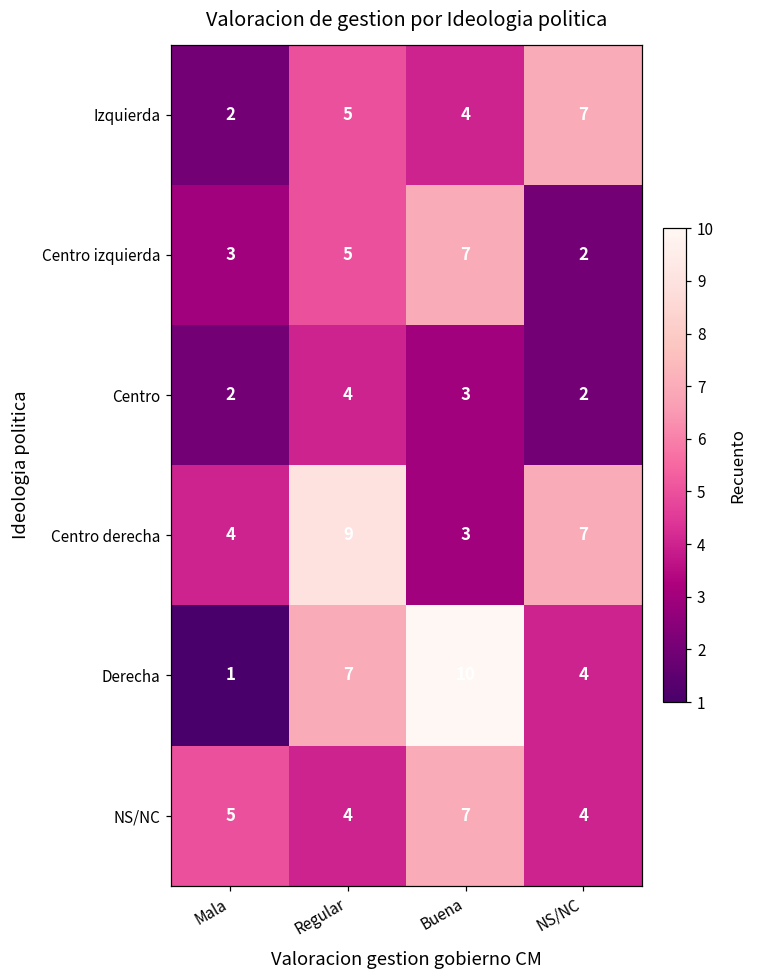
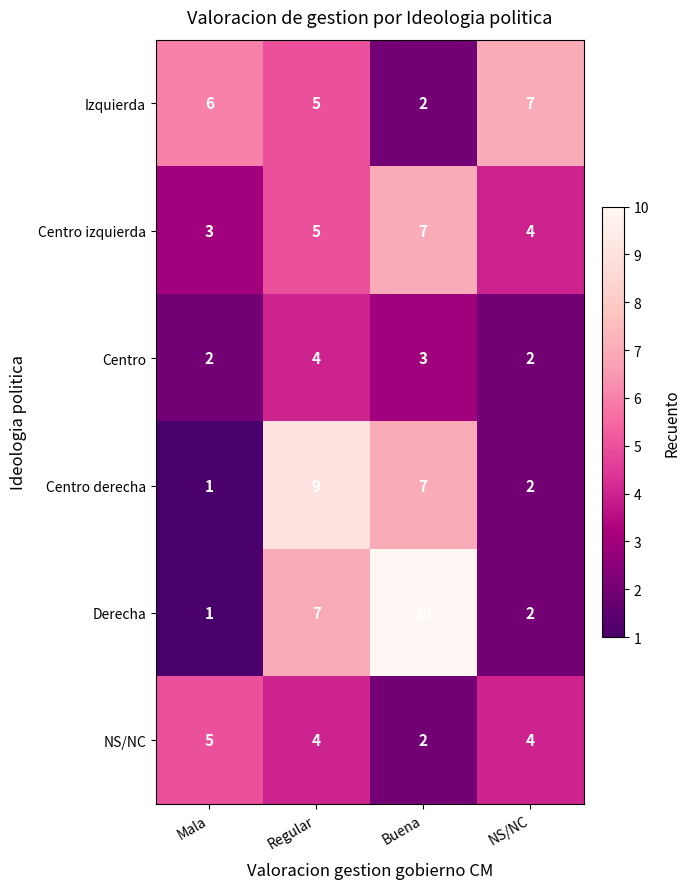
  {
    "Izquierda": {
-     "Mala": 2,
+     "Mala": 6,
      "Regular": 5,
-     "Buena": 4,
+     "Buena": 2,
      "NS/NC": 7
    },
    "Centro izquierda": {
      "Mala": 3,
      "Regular": 5,
      "Buena": 7,
-     "NS/NC": 2
+     "NS/NC": 4
    },
    "Centro": {
      "Mala": 2,
      "Regular": 4,
      "Buena": 3,
      "NS/NC": 2
    },
    "Centro derecha": {
-     "Mala": 4,
-     "Buena": 3,
-     "NS/NC": 7
+     "Mala": 1,
+     "Buena": 7,
+     "NS/NC": 2
    },
    "Derecha": {
      "Mala": 1,
      "Regular": 7,
-     "NS/NC": 4
+     "NS/NC": 2
    },
    "NS/NC": {
      "Mala": 5,
      "Regular": 4,
-     "Buena": 7,
+     "Buena": 2,
      "NS/NC": 4
    }
  }
